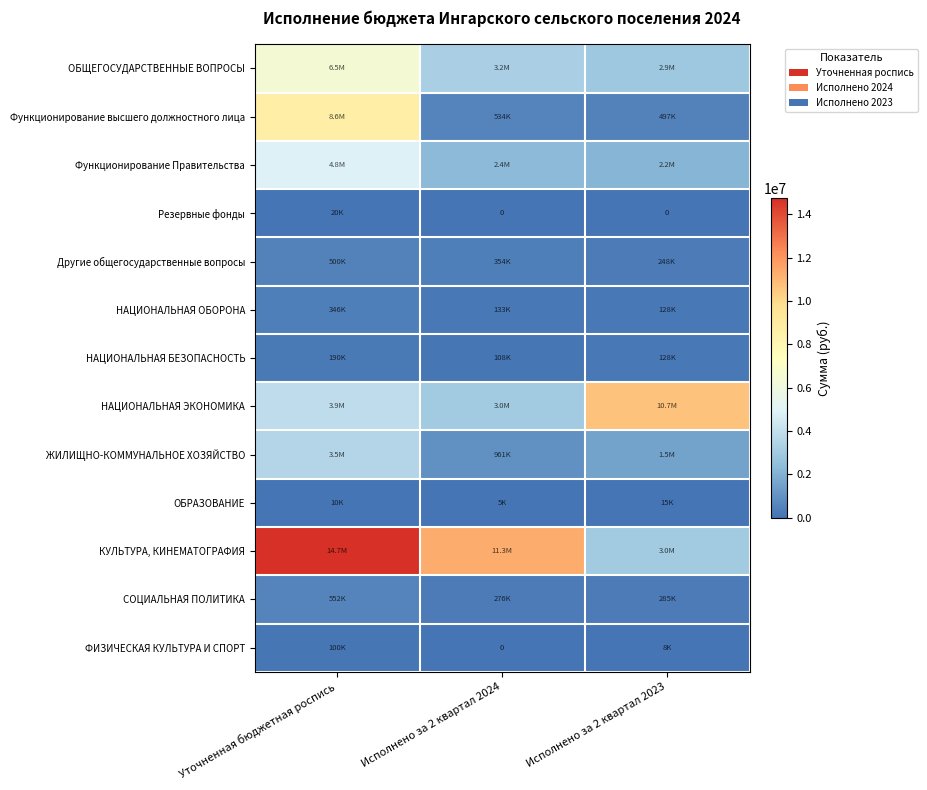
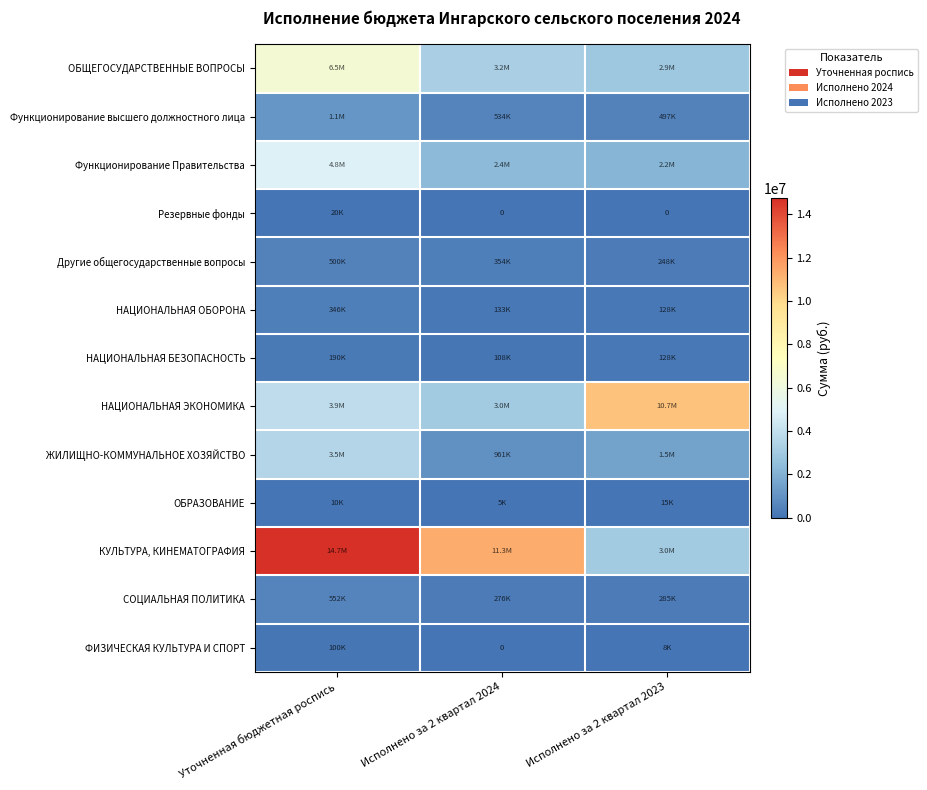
  {
    "ОБЩЕГОСУДАРСТВЕННЫЕ ВОПРОСЫ": {
      "Уточненная бюджетная роспись": "6.5M",
      "Исполнено за 2 квартал 2024": "3.2M",
      "Исполнено за 2 квартал 2023": "2.9M"
    },
    "Функционирование высшего должностного лица": {
-     "Уточненная бюджетная роспись": "8.6M",
+     "Уточненная бюджетная роспись": "1.1M",
      "Исполнено за 2 квартал 2024": "534K",
      "Исполнено за 2 квартал 2023": "497K"
    },
    "Функционирование Правительства": {
      "Уточненная бюджетная роспись": "4.8M",
      "Исполнено за 2 квартал 2024": "2.4M",
      "Исполнено за 2 квартал 2023": "2.2M"
    },
    "Резервные фонды": {
      "Уточненная бюджетная роспись": "20K",
      "Исполнено за 2 квартал 2024": "0",
      "Исполнено за 2 квартал 2023": "0"
    },
    "Другие общегосударственные вопросы": {
      "Уточненная бюджетная роспись": "500K",
      "Исполнено за 2 квартал 2024": "354K",
      "Исполнено за 2 квартал 2023": "248K"
    },
    "НАЦИОНАЛЬНАЯ ОБОРОНА": {
      "Уточненная бюджетная роспись": "346K",
      "Исполнено за 2 квартал 2024": "133K",
      "Исполнено за 2 квартал 2023": "128K"
    },
    "НАЦИОНАЛЬНАЯ БЕЗОПАСНОСТЬ": {
      "Уточненная бюджетная роспись": "190K",
      "Исполнено за 2 квартал 2024": "108K",
      "Исполнено за 2 квартал 2023": "128K"
    },
    "НАЦИОНАЛЬНАЯ ЭКОНОМИКА": {
      "Уточненная бюджетная роспись": "3.9M",
      "Исполнено за 2 квартал 2024": "3.0M",
      "Исполнено за 2 квартал 2023": "10.7M"
    },
    "ЖИЛИЩНО-КОММУНАЛЬНОЕ ХОЗЯЙСТВО": {
      "Уточненная бюджетная роспись": "3.5M",
      "Исполнено за 2 квартал 2024": "961K",
      "Исполнено за 2 квартал 2023": "1.5M"
    },
    "ОБРАЗОВАНИЕ": {
      "Уточненная бюджетная роспись": "10K",
      "Исполнено за 2 квартал 2024": "5K",
      "Исполнено за 2 квартал 2023": "15K"
    },
    "КУЛЬТУРА, КИНЕМАТОГРАФИЯ": {
      "Уточненная бюджетная роспись": "14.7M",
      "Исполнено за 2 квартал 2024": "11.3M",
      "Исполнено за 2 квартал 2023": "3.0M"
    },
    "СОЦИАЛЬНАЯ ПОЛИТИКА": {
      "Уточненная бюджетная роспись": "552K",
      "Исполнено за 2 квартал 2024": "276K",
      "Исполнено за 2 квартал 2023": "285K"
    },
    "ФИЗИЧЕСКАЯ КУЛЬТУРА И СПОРТ": {
      "Уточненная бюджетная роспись": "100K",
      "Исполнено за 2 квартал 2024": "0",
      "Исполнено за 2 квартал 2023": "8K"
    }
  }
